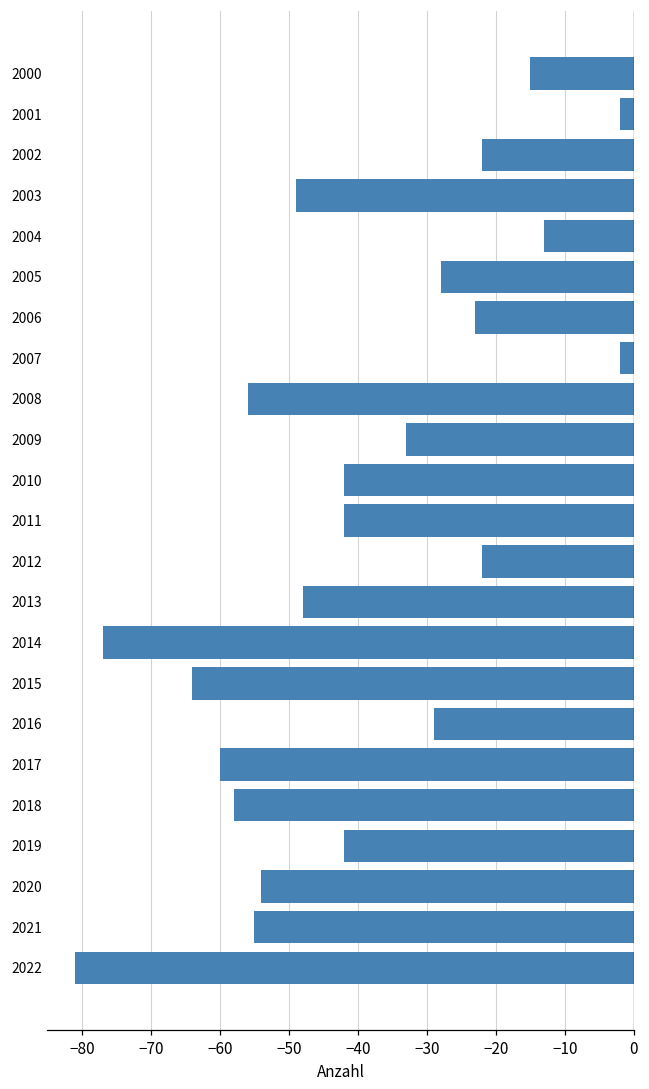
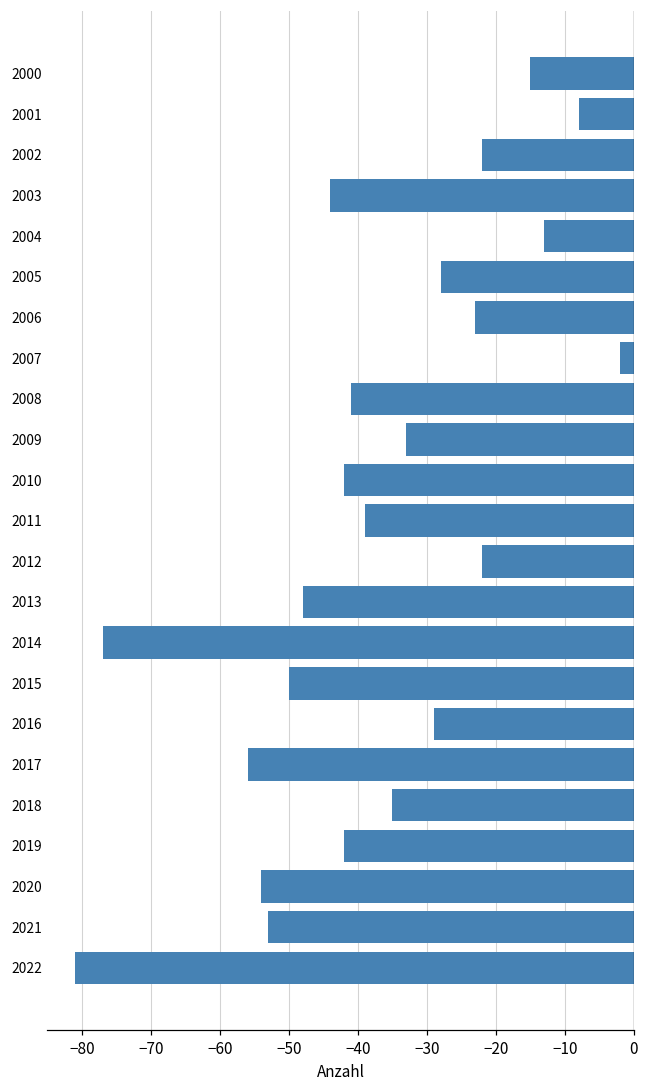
  {
    "2000": -15,
-   "2001": -2,
+   "2001": -8,
    "2002": -22,
-   "2003": -49,
+   "2003": -44,
    "2004": -13,
    "2005": -28,
    "2006": -23,
    "2007": -2,
-   "2008": -56,
+   "2008": -41,
    "2009": -33,
    "2010": -42,
-   "2011": -42,
+   "2011": -39,
    "2012": -22,
    "2013": -48,
    "2014": -77,
-   "2015": -64,
+   "2015": -50,
    "2016": -29,
-   "2017": -60,
-   "2018": -58,
+   "2017": -56,
+   "2018": -35,
    "2019": -42,
    "2020": -54,
-   "2021": -55,
+   "2021": -53,
    "2022": -81
  }
